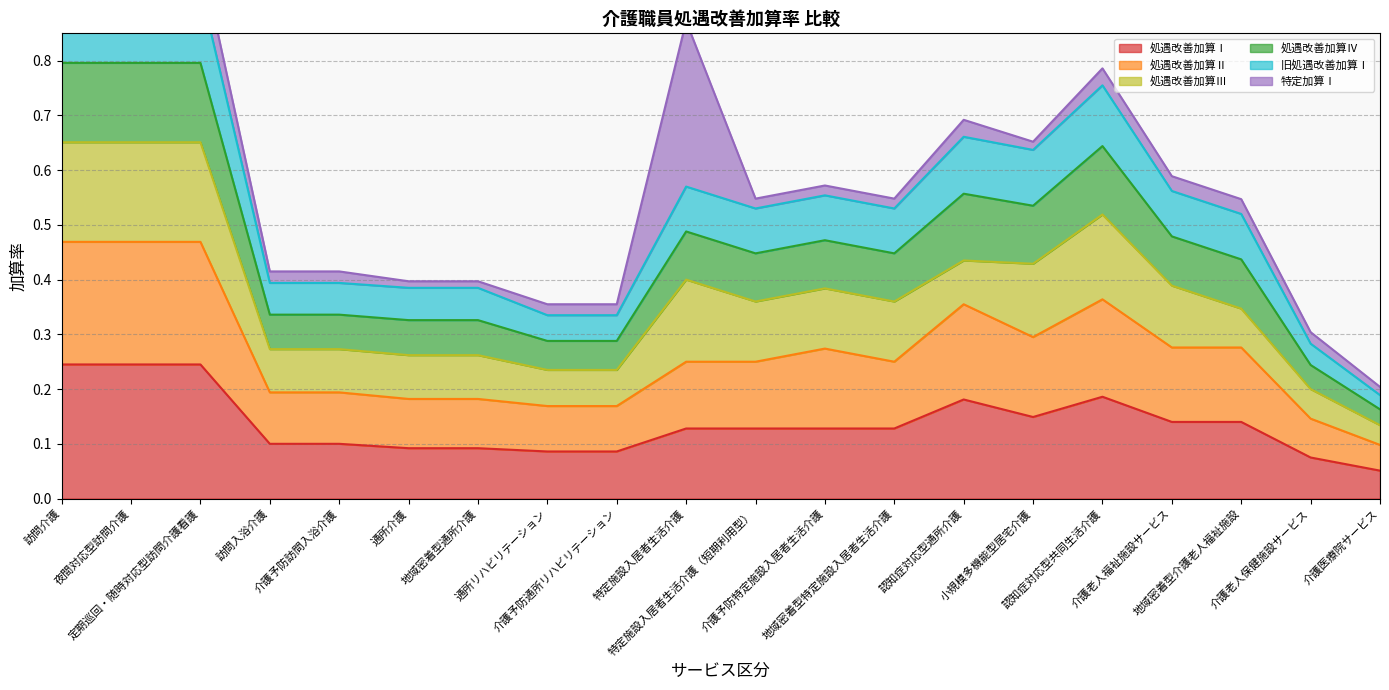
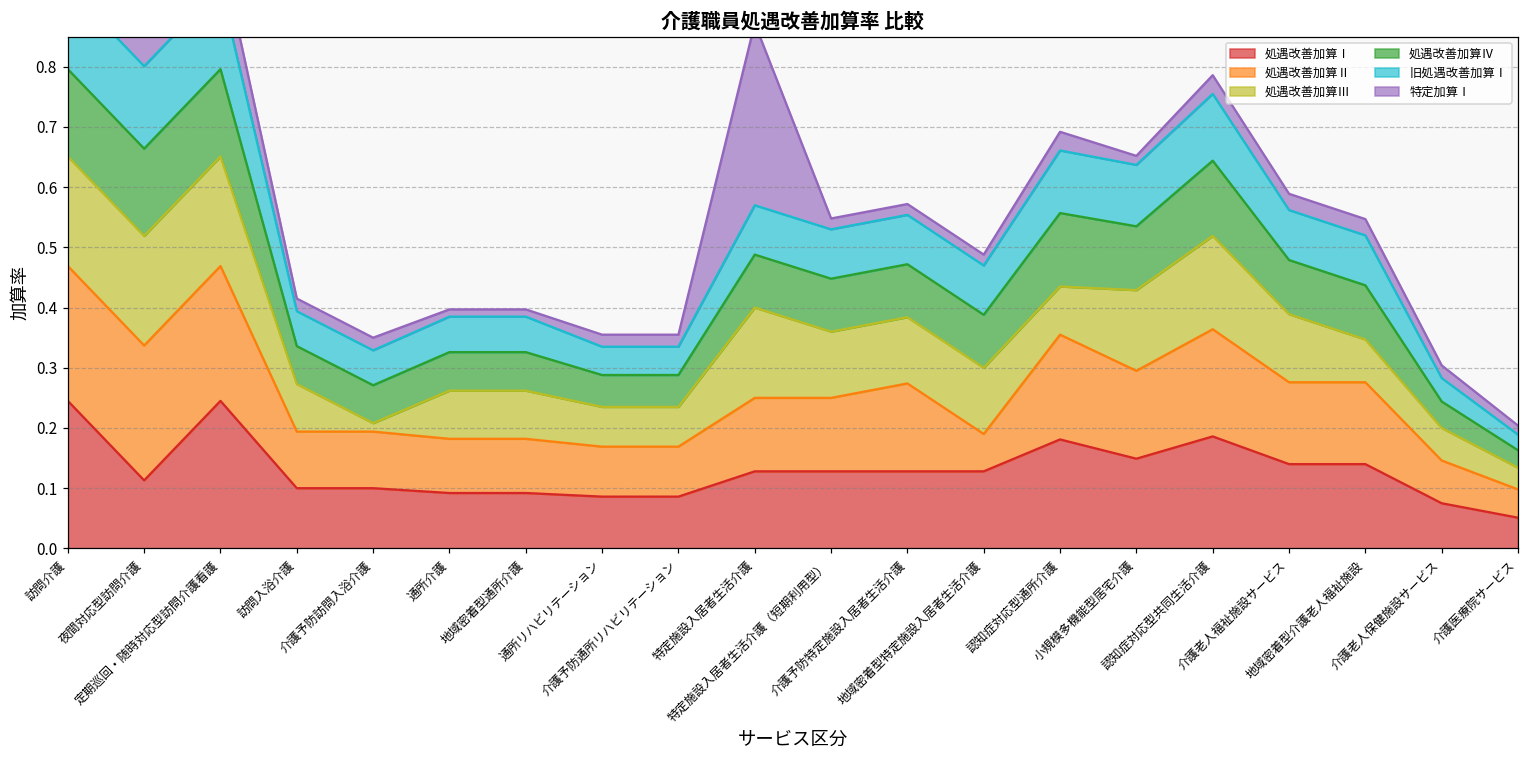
  {
    "処遇改善加算Ⅰ": {
      "訪問介護": 0.25,
-     "夜間対応型訪問介護": 0.25,
+     "夜間対応型訪問介護": 0.11,
      "定期巡回・随時対応型訪問介護看護": 0.25,
      "訪問入浴介護": 0.10,
      "介護予防訪問入浴介護": 0.10,
      "通所介護": 0.09,
      "地域密着型通所介護": 0.09,
      "通所リハビリテーション": 0.09,
      "介護予防通所リハビリテーション": 0.09,
      "特定施設入居者生活介護": 0.13,
      "特定施設入居者生活介護（短期利用型）": 0.13,
      "介護予防特定施設入居者生活介護": 0.13,
      "地域密着型特定施設入居者生活介護": 0.13,
      "認知症対応型通所介護": 0.18,
      "小規模多機能型居宅介護": 0.15,
      "認知症対応型共同生活介護": 0.19,
      "介護老人福祉施設サービス": 0.14,
      "地域密着型介護老人福祉施設": 0.14,
      "介護老人保健施設サービス": 0.08,
      "介護医療院サービス": 0.05
    },
    "処遇改善加算Ⅱ": {
      "訪問介護": 0.22,
      "夜間対応型訪問介護": 0.22,
      "定期巡回・随時対応型訪問介護看護": 0.22,
      "訪問入浴介護": 0.09,
      "介護予防訪問入浴介護": 0.09,
      "通所介護": 0.09,
      "地域密着型通所介護": 0.09,
      "通所リハビリテーション": 0.08,
      "介護予防通所リハビリテーション": 0.08,
      "特定施設入居者生活介護": 0.12,
      "特定施設入居者生活介護（短期利用型）": 0.12,
      "介護予防特定施設入居者生活介護": 0.15,
-     "地域密着型特定施設入居者生活介護": 0.12,
+     "地域密着型特定施設入居者生活介護": 0.06,
      "認知症対応型通所介護": 0.17,
      "小規模多機能型居宅介護": 0.15,
      "認知症対応型共同生活介護": 0.18,
      "介護老人福祉施設サービス": 0.14,
      "地域密着型介護老人福祉施設": 0.14,
      "介護老人保健施設サービス": 0.07,
      "介護医療院サービス": 0.05
    },
    "処遇改善加算Ⅲ": {
      "訪問介護": 0.18,
      "夜間対応型訪問介護": 0.18,
      "定期巡回・随時対応型訪問介護看護": 0.18,
      "訪問入浴介護": 0.08,
-     "介護予防訪問入浴介護": 0.08,
+     "介護予防訪問入浴介護": 0.01,
      "通所介護": 0.08,
      "地域密着型通所介護": 0.08,
      "通所リハビリテーション": 0.07,
      "介護予防通所リハビリテーション": 0.07,
      "特定施設入居者生活介護": 0.15,
      "特定施設入居者生活介護（短期利用型）": 0.11,
      "介護予防特定施設入居者生活介護": 0.11,
      "地域密着型特定施設入居者生活介護": 0.11,
      "認知症対応型通所介護": 0.08,
      "小規模多機能型居宅介護": 0.13,
      "認知症対応型共同生活介護": 0.16,
      "介護老人福祉施設サービス": 0.11,
      "地域密着型介護老人福祉施設": 0.07,
      "介護老人保健施設サービス": 0.05,
      "介護医療院サービス": 0.04
    },
    "処遇改善加算Ⅳ": {
      "訪問介護": 0.15,
      "夜間対応型訪問介護": 0.15,
      "定期巡回・随時対応型訪問介護看護": 0.15,
      "訪問入浴介護": 0.06,
      "介護予防訪問入浴介護": 0.06,
      "通所介護": 0.06,
      "地域密着型通所介護": 0.06,
      "通所リハビリテーション": 0.05,
      "介護予防通所リハビリテーション": 0.05,
      "特定施設入居者生活介護": 0.09,
      "特定施設入居者生活介護（短期利用型）": 0.09,
      "介護予防特定施設入居者生活介護": 0.09,
      "地域密着型特定施設入居者生活介護": 0.09,
      "認知症対応型通所介護": 0.12,
      "小規模多機能型居宅介護": 0.11,
      "認知症対応型共同生活介護": 0.13,
      "介護老人福祉施設サービス": 0.09,
      "地域密着型介護老人福祉施設": 0.09,
      "介護老人保健施設サービス": 0.04,
      "介護医療院サービス": 0.03
    },
    "旧処遇改善加算Ⅰ": {
      "訪問入浴介護": 0.06,
      "介護予防訪問入浴介護": 0.06,
      "通所介護": 0.06,
      "地域密着型通所介護": 0.06,
      "通所リハビリテーション": 0.05,
      "介護予防通所リハビリテーション": 0.05,
      "特定施設入居者生活介護": 0.08,
      "特定施設入居者生活介護（短期利用型）": 0.08,
      "介護予防特定施設入居者生活介護": 0.08,
      "地域密着型特定施設入居者生活介護": 0.08,
      "認知症対応型通所介護": 0.10,
      "小規模多機能型居宅介護": 0.10,
      "認知症対応型共同生活介護": 0.11,
      "介護老人福祉施設サービス": 0.08,
      "地域密着型介護老人福祉施設": 0.08,
      "介護老人保健施設サービス": 0.04,
      "介護医療院サービス": 0.03
    },
    "特定加算Ⅰ": {
      "訪問入浴介護": 0.02,
      "介護予防訪問入浴介護": 0.02,
      "通所介護": 0.01,
      "地域密着型通所介護": 0.01,
      "通所リハビリテーション": 0.02,
      "介護予防通所リハビリテーション": 0.02,
      "特定施設入居者生活介護（短期利用型）": 0.02,
      "介護予防特定施設入居者生活介護": 0.02,
      "地域密着型特定施設入居者生活介護": 0.02,
      "認知症対応型通所介護": 0.03,
      "小規模多機能型居宅介護": 0.02,
      "認知症対応型共同生活介護": 0.03,
      "介護老人福祉施設サービス": 0.03,
      "地域密着型介護老人福祉施設": 0.03,
      "介護老人保健施設サービス": 0.02,
      "介護医療院サービス": 0.02
    }
  }
